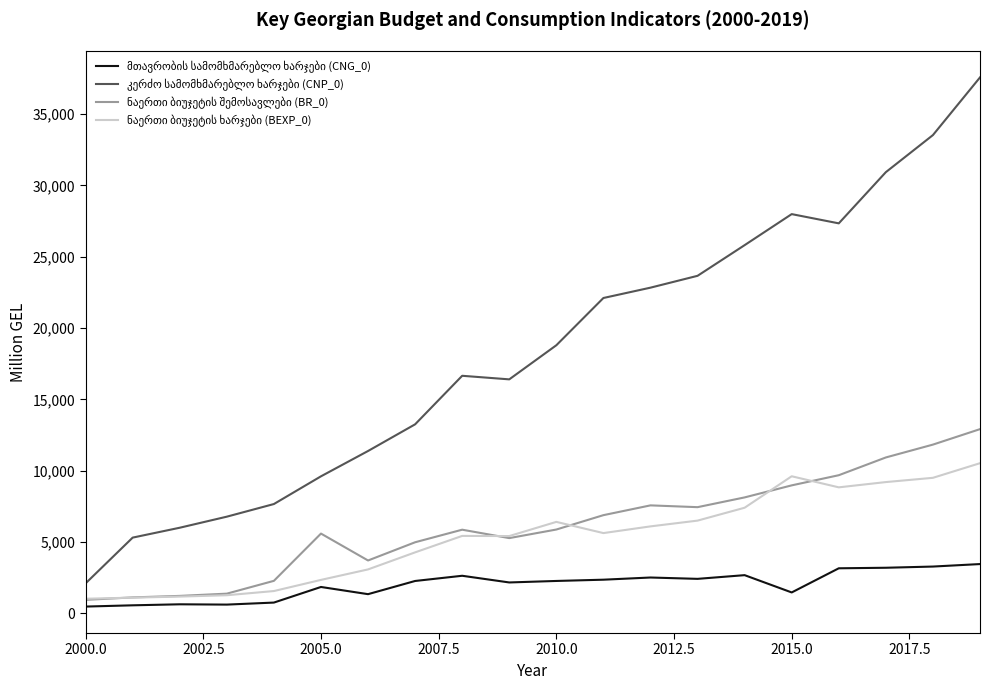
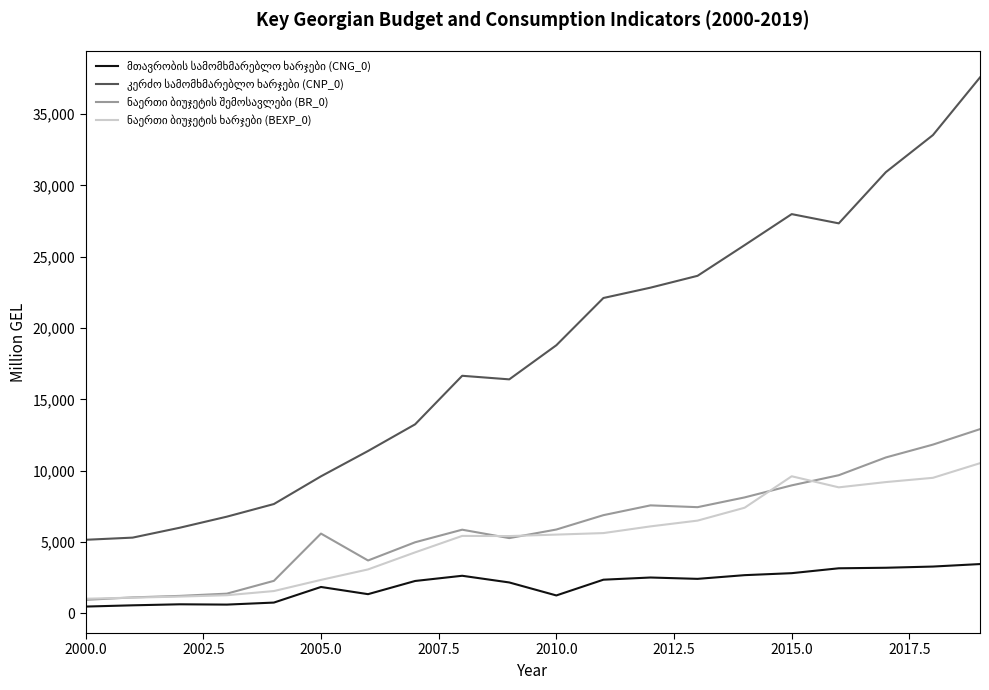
  {
    "მთავრობის სამომხმარებლო ხარჯები (CNG_0)": {
      "2000.0": "500",
      "2005.0": "1,800",
-     "2010.0": "2,300",
-     "2015.0": "1,500"
+     "2010.0": "1,200",
+     "2015.0": "2,800"
    },
    "კერძო სამომხმარებლო ხარჯები (CNP_0)": {
-     "2000.0": "2,100",
+     "2000.0": "5,100",
      "2005.0": "9,600",
      "2010.0": "18,800",
      "2015.0": "28,000"
    },
    "ნაერთი ბიუჯეტის შემოსავლები (BR_0)": {
      "2005.0": "5,600",
      "2010.0": "5,900",
      "2015.0": "9,000"
    },
    "ნაერთი ბიუჯეტის ხარჯები (BEXP_0)": {
      "2005.0": "2,300",
-     "2010.0": "6,400",
+     "2010.0": "5,500",
      "2015.0": "9,600"
    }
  }
